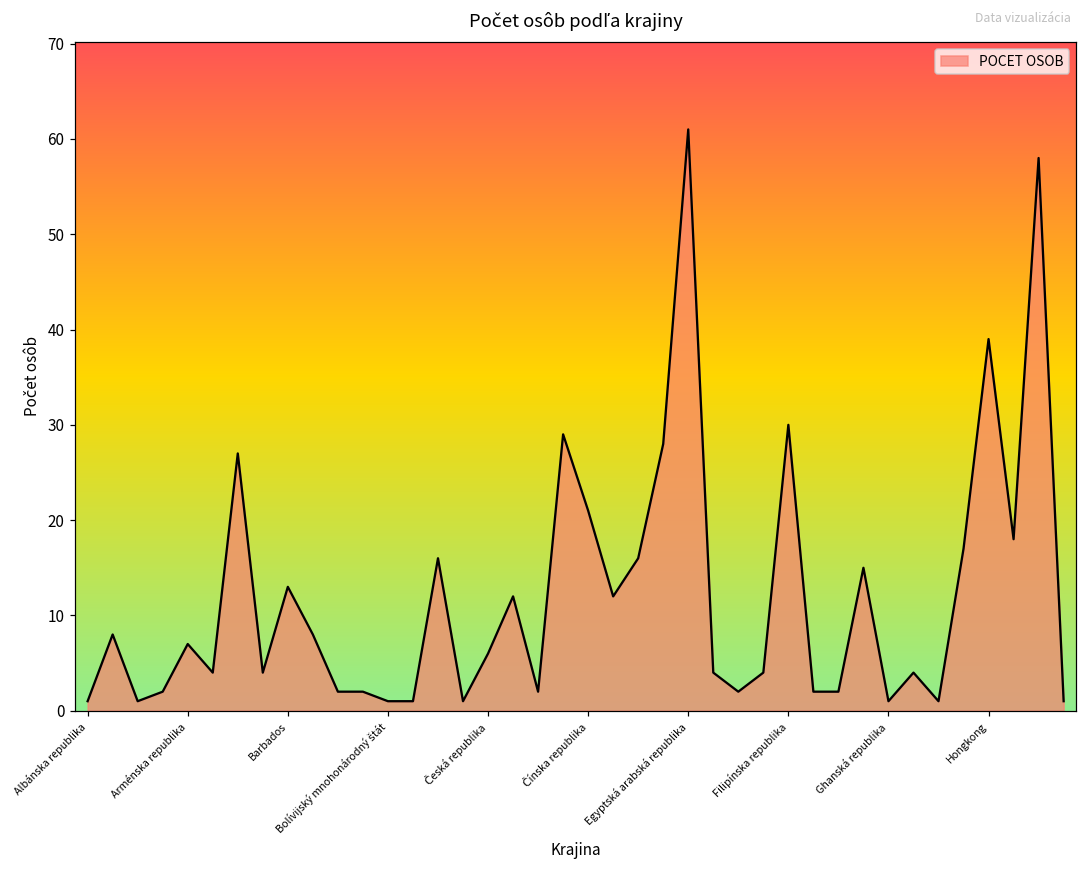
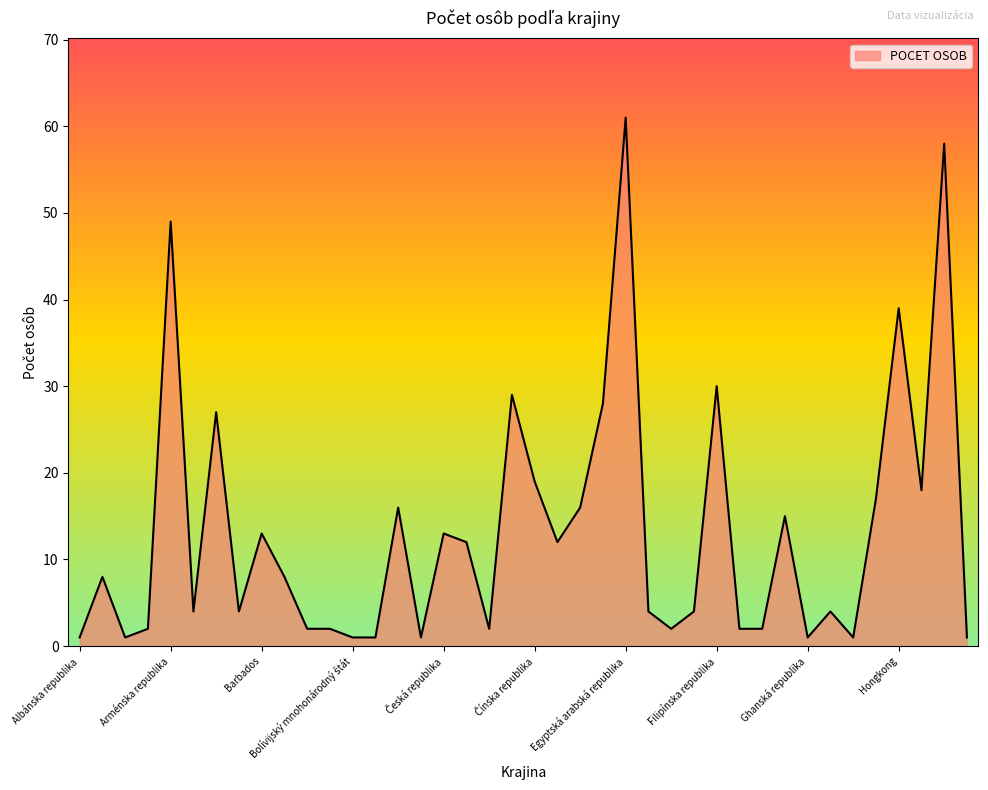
  {
    "Albánska republika": 1,
-   "Arménska republika": 7,
+   "Arménska republika": 49,
    "Barbados": 13,
    "Bolívijský mnohonárodný štát": 1,
-   "Česká republika": 6,
-   "Čínska republika": 21,
+   "Česká republika": 13,
+   "Čínska republika": 19,
    "Egyptská arabská republika": 61,
    "Filipínska republika": 30,
    "Ghanská republika": 1,
    "Hongkong": 39
  }
